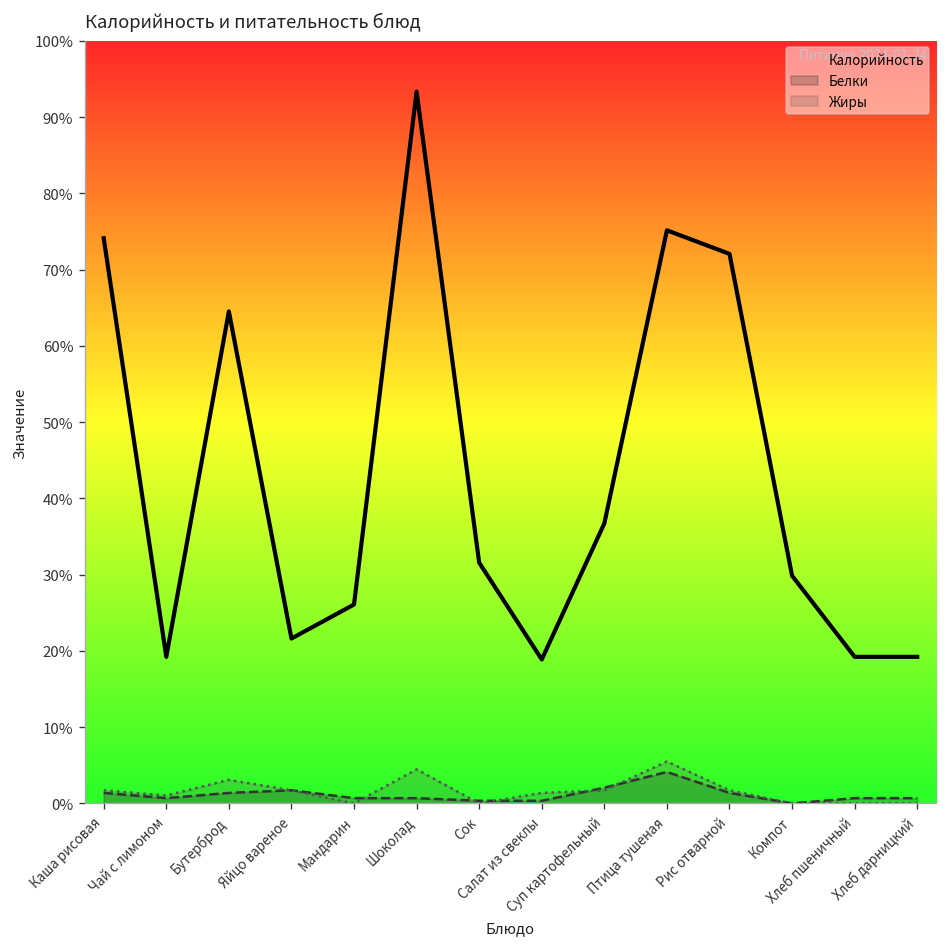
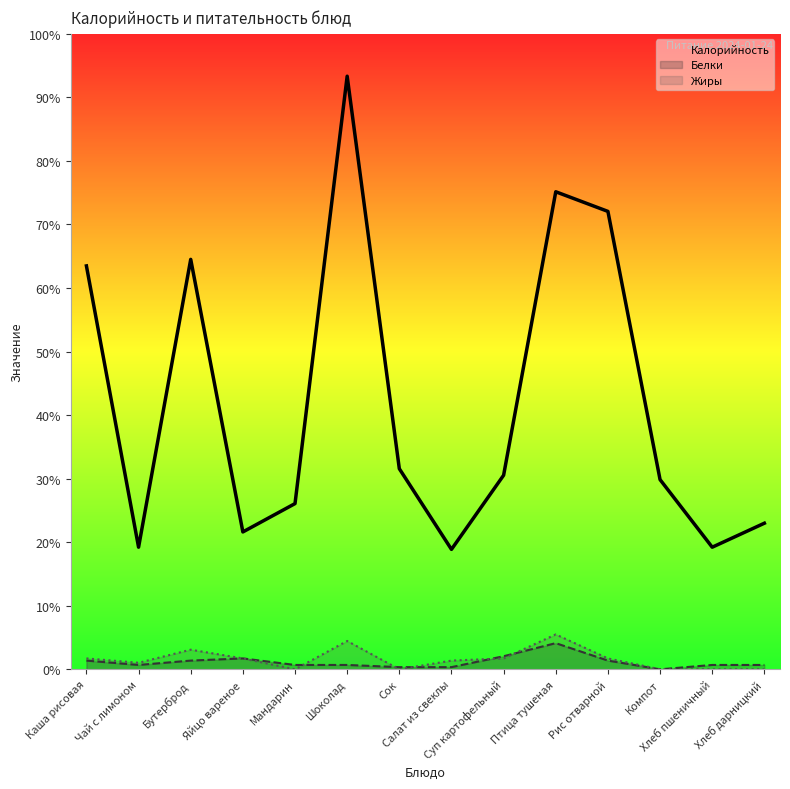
  {
    "Калорийность": {
-     "Каша рисовая": "74%",
+     "Каша рисовая": "63%",
      "Чай с лимоном": "19%",
      "Бутерброд": "65%",
      "Яйцо вареное": "22%",
      "Мандарин": "26%",
      "Шоколад": "93%",
      "Сок": "32%",
      "Салат из свеклы": "19%",
-     "Суп картофельный": "37%",
+     "Суп картофельный": "31%",
      "Птица тушеная": "75%",
      "Рис отварной": "72%",
      "Компот": "30%",
      "Хлеб пшеничный": "19%",
-     "Хлеб дарницкий": "19%"
+     "Хлеб дарницкий": "23%"
    }
  }
